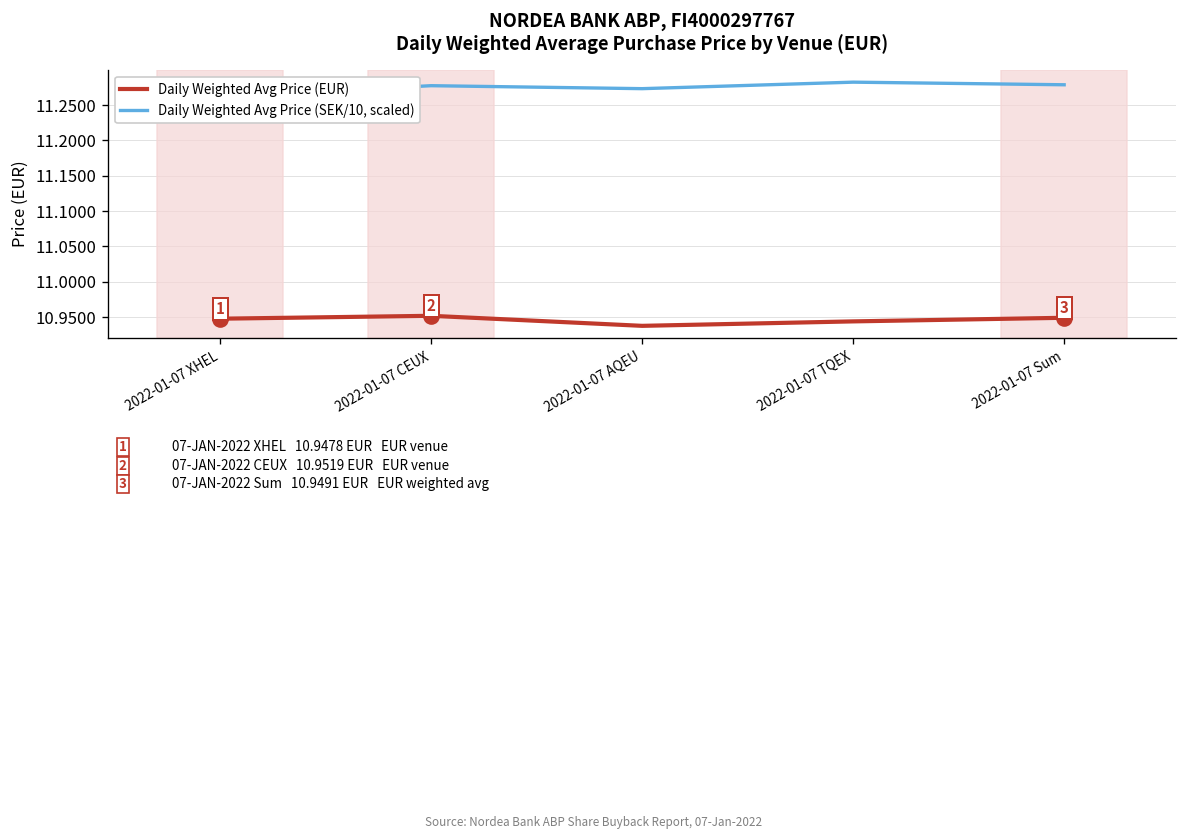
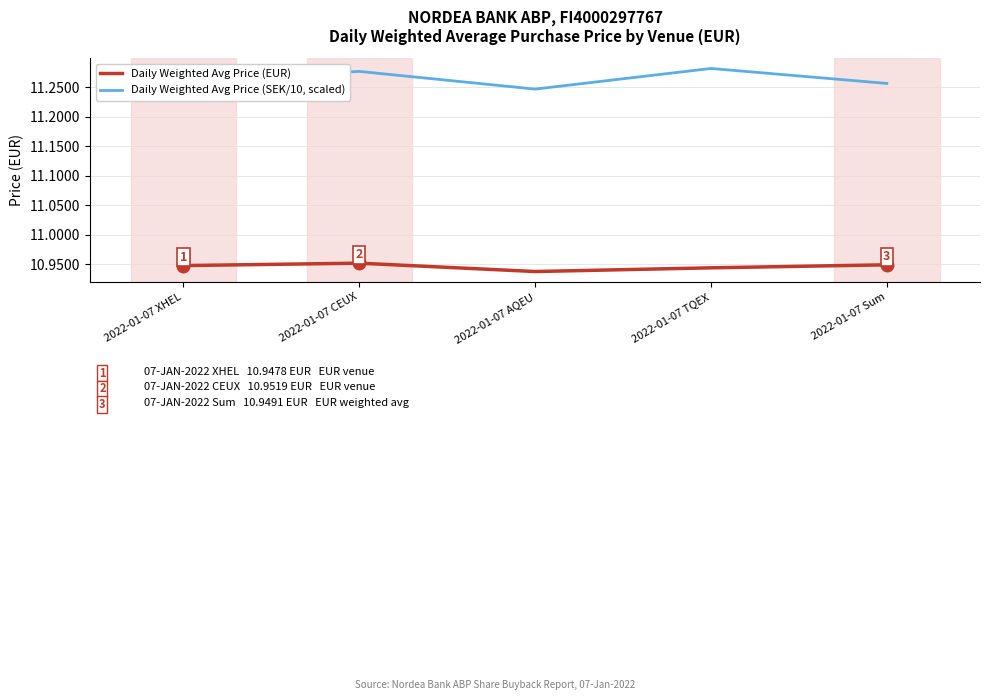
  {
    "Daily Weighted Avg Price (SEK/10, scaled)": {
      "2022-01-07 CEUX": 11.28,
-     "2022-01-07 AQEU": 11.27,
+     "2022-01-07 AQEU": 11.25,
      "2022-01-07 TQEX": 11.28,
-     "2022-01-07 Sum": 11.28
+     "2022-01-07 Sum": 11.26
    }
  }
